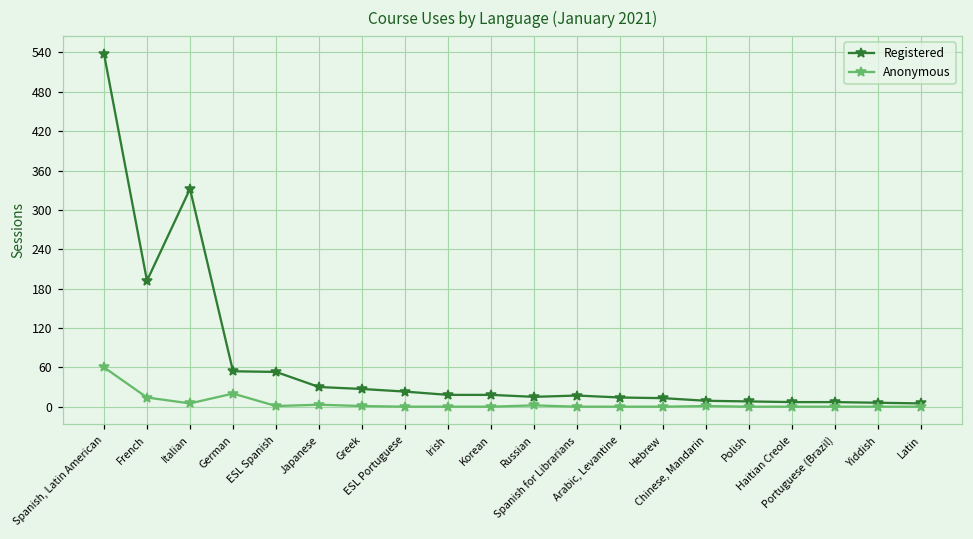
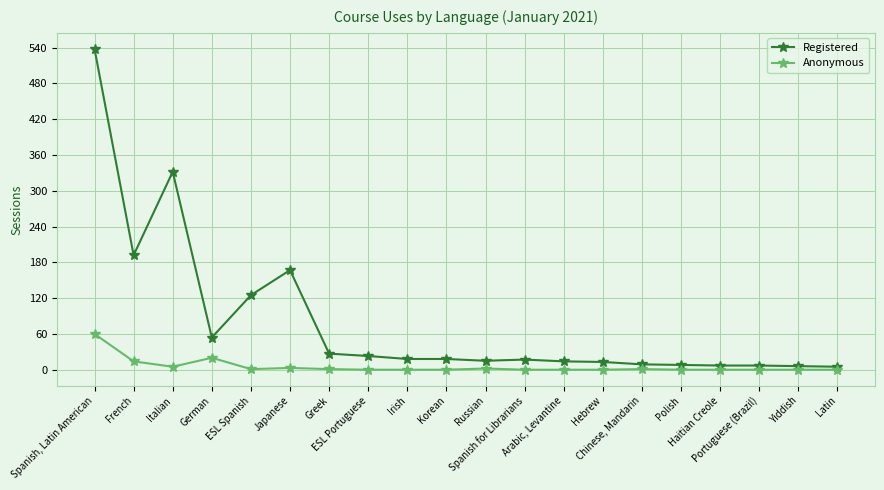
  {
    "Registered": {
      "Spanish, Latin American": 540,
      "French": 190,
      "Italian": 330,
      "German": 50,
-     "ESL Spanish": 50,
-     "Japanese": 30,
+     "ESL Spanish": 130,
+     "Japanese": 170,
      "Greek": 30,
      "ESL Portuguese": 20,
      "Irish": 20,
      "Korean": 20,
      "Russian": 20,
      "Spanish for Librarians": 20,
      "Arabic, Levantine": 10,
      "Hebrew": 10,
      "Chinese, Mandarin": 10,
      "Polish": 10,
      "Haitian Creole": 10,
      "Portuguese (Brazil)": 10,
      "Yiddish": 10,
      "Latin": 10
    },
    "Anonymous": {
      "Spanish, Latin American": 60,
      "French": 10,
      "Italian": 10,
      "German": 20,
      "ESL Spanish": 0,
      "Japanese": 0,
      "Greek": 0,
      "ESL Portuguese": 0,
      "Irish": 0,
      "Korean": 0,
      "Russian": 0,
      "Spanish for Librarians": 0,
      "Arabic, Levantine": 0,
      "Hebrew": 0,
      "Chinese, Mandarin": 0,
      "Polish": 0,
      "Haitian Creole": 0,
      "Portuguese (Brazil)": 0,
      "Yiddish": 0,
      "Latin": 0
    }
  }
